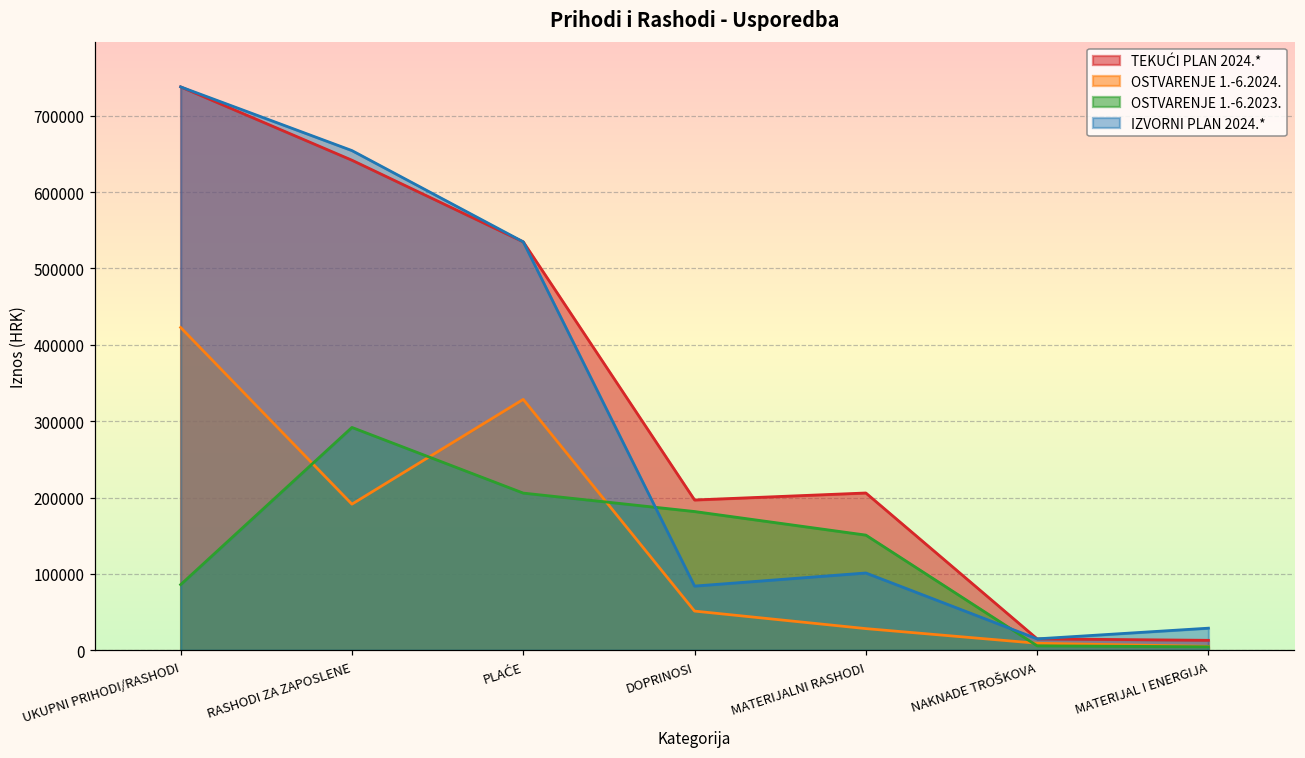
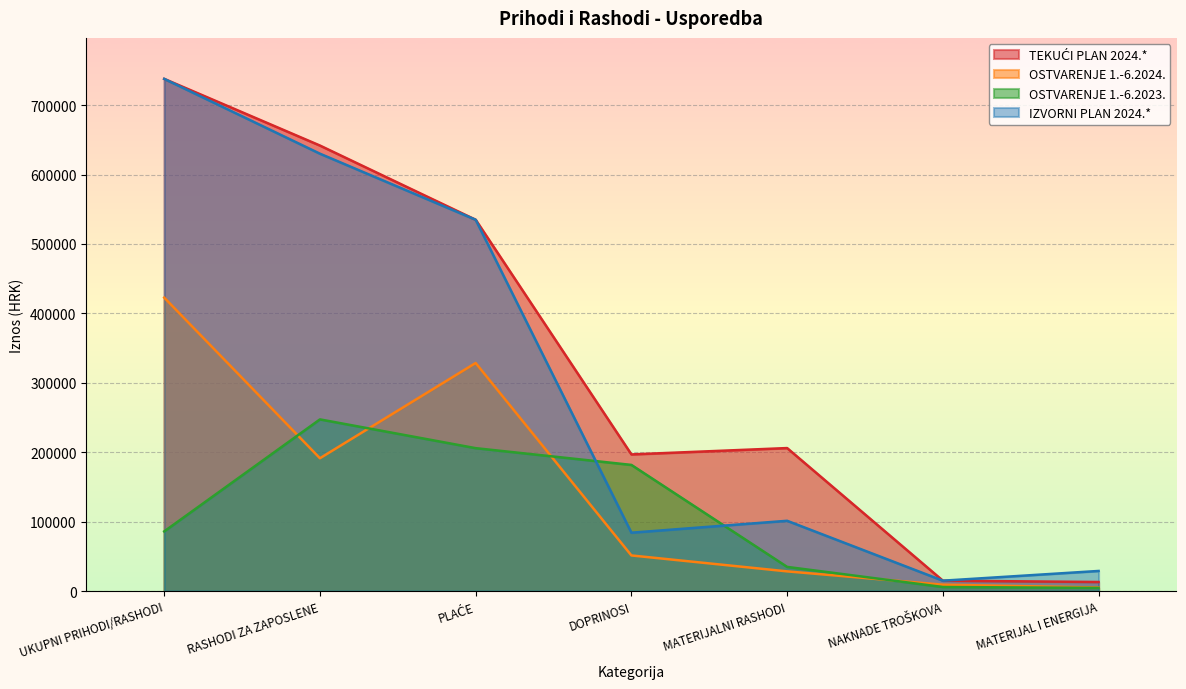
  {
    "TEKUĆI PLAN 2024.*": {
      "RASHODI ZA ZAPOSLENE": 640000,
      "DOPRINOSI": 200000,
      "MATERIJALNI RASHODI": 210000,
      "MATERIJAL I ENERGIJA": 10000
    },
    "OSTVARENJE 1.-6.2024.": {
      "UKUPNI PRIHODI/RASHODI": 420000,
      "RASHODI ZA ZAPOSLENE": 190000,
      "PLAĆE": 330000,
      "DOPRINOSI": 50000,
      "MATERIJALNI RASHODI": 30000
    },
    "OSTVARENJE 1.-6.2023.": {
      "UKUPNI PRIHODI/RASHODI": 90000,
-     "RASHODI ZA ZAPOSLENE": 290000,
+     "RASHODI ZA ZAPOSLENE": 250000,
      "PLAĆE": 210000,
      "DOPRINOSI": 180000,
-     "MATERIJALNI RASHODI": 150000
+     "MATERIJALNI RASHODI": 30000
    },
    "IZVORNI PLAN 2024.*": {
-     "RASHODI ZA ZAPOSLENE": 650000,
+     "RASHODI ZA ZAPOSLENE": 630000,
      "DOPRINOSI": 80000,
      "MATERIJALNI RASHODI": 100000,
      "MATERIJAL I ENERGIJA": 30000
    }
  }
